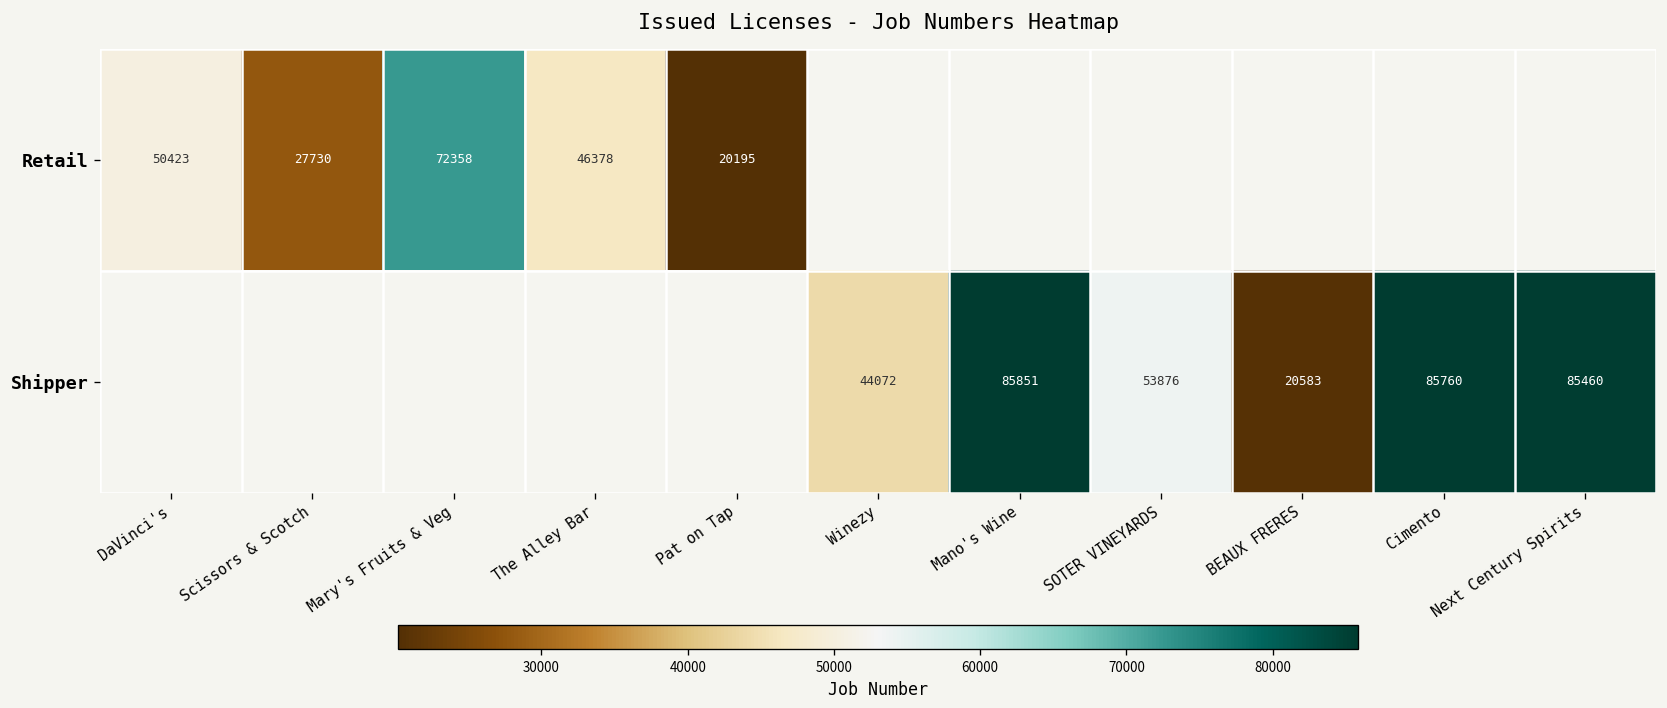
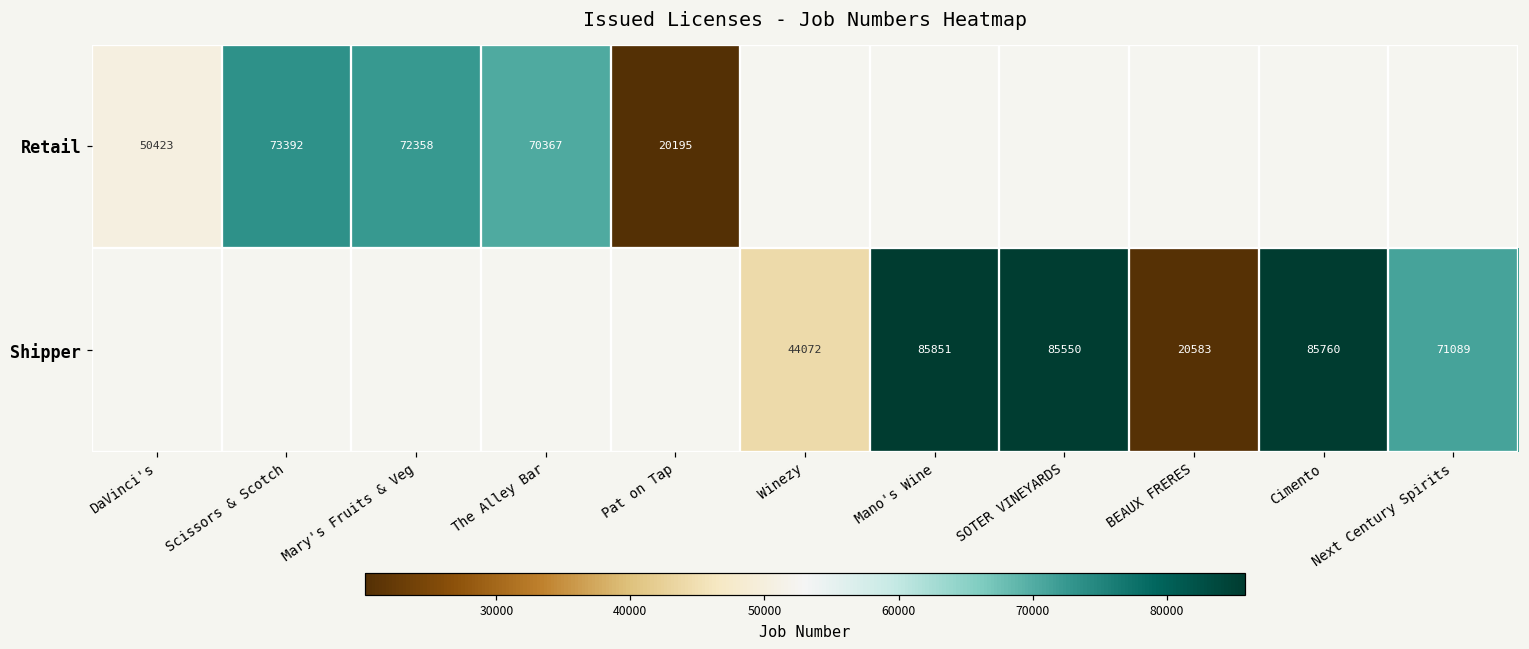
  {
    "Retail": {
      "DaVinci's": 50423,
-     "Scissors & Scotch": 27730,
+     "Scissors & Scotch": 73392,
      "Mary's Fruits & Veg": 72358,
-     "The Alley Bar": 46378,
+     "The Alley Bar": 70367,
      "Pat on Tap": 20195
    },
    "Shipper": {
      "Winezy": 44072,
      "Mano's Wine": 85851,
-     "SOTER VINEYARDS": 53876,
+     "SOTER VINEYARDS": 85550,
      "BEAUX FRERES": 20583,
      "Cimento": 85760,
-     "Next Century Spirits": 85460
+     "Next Century Spirits": 71089
    }
  }
